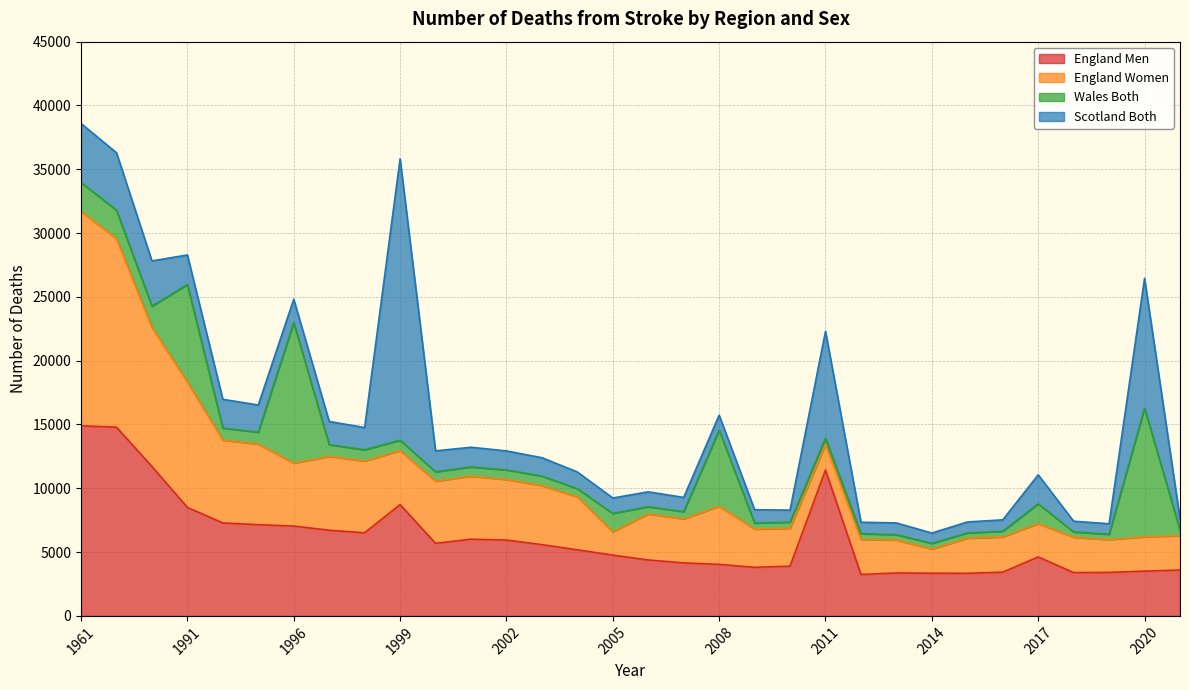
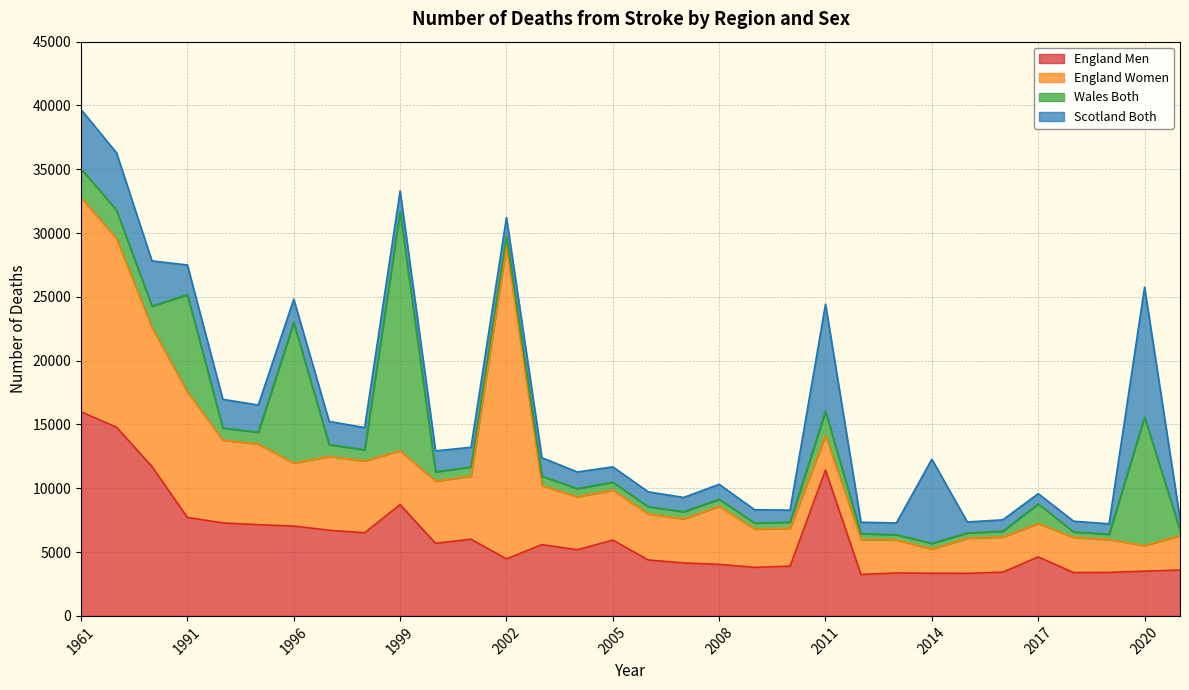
  {
    "England Men": {
-     "1961": 14900,
-     "1991": 8500,
+     "1961": 16000,
+     "1991": 7700,
      "1996": 7000,
      "1999": 8700,
-     "2002": 5900,
-     "2005": 4800,
+     "2002": 4500,
+     "2005": 5900,
      "2008": 4000,
      "2011": 11400,
      "2014": 3300,
      "2017": 4600,
      "2020": 3500
    },
    "England Women": {
      "1961": 16800,
      "1991": 9800,
      "1996": 4900,
      "1999": 4200,
-     "2002": 4700,
-     "2005": 1800,
+     "2002": 24500,
+     "2005": 3900,
      "2008": 4600,
-     "2011": 2000,
+     "2011": 2700,
      "2014": 1900,
      "2017": 2600,
-     "2020": 2700
+     "2020": 2000
    },
    "Wales Both": {
      "1961": 2300,
      "1991": 7600,
      "1996": 11000,
-     "1999": 800,
+     "1999": 18700,
      "2002": 800,
-     "2005": 1400,
-     "2008": 6000,
-     "2011": 500,
+     "2005": 600,
+     "2008": 500,
+     "2011": 1900,
      "2014": 400,
      "2017": 1500,
      "2020": 10100
    },
    "Scotland Both": {
      "1961": 4600,
      "1991": 2300,
      "1996": 1800,
-     "1999": 22100,
+     "1999": 1600,
      "2002": 1500,
      "2005": 1200,
      "2008": 1200,
      "2011": 8400,
-     "2014": 800,
-     "2017": 2300,
+     "2014": 6600,
+     "2017": 800,
      "2020": 10200
    }
  }
